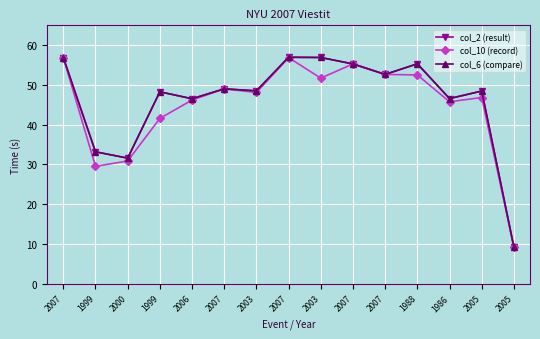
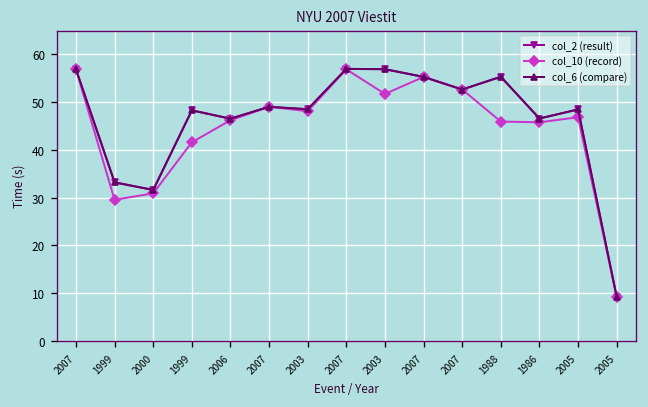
  {
    "col_6 (compare)": {
      "2000": 32,
      "1988": 55,
      "1986": 47
    },
    "col_10 (record)": {
      "2000": 31,
-     "1988": 53,
+     "1988": 46,
      "1986": 46
    }
  }
